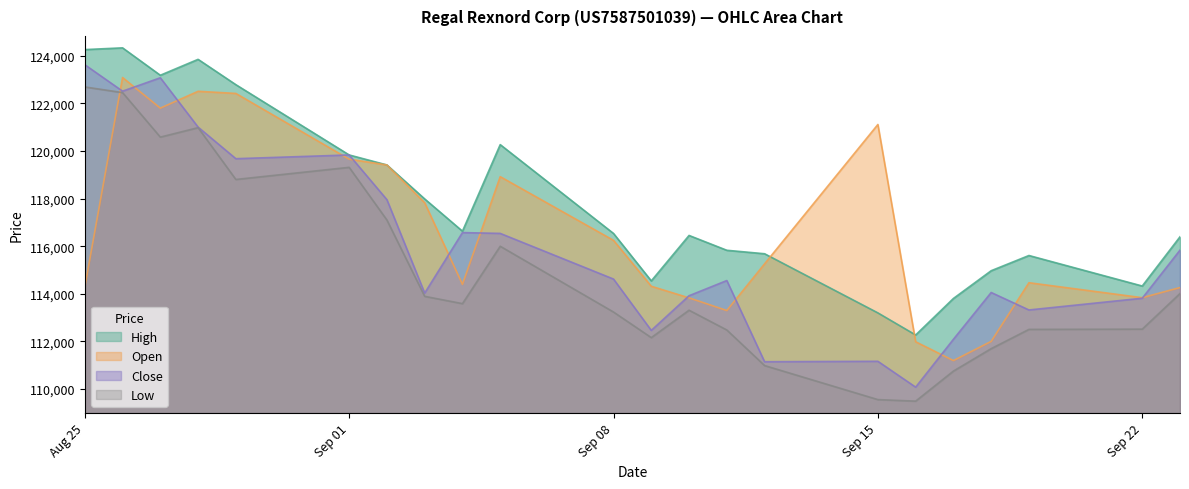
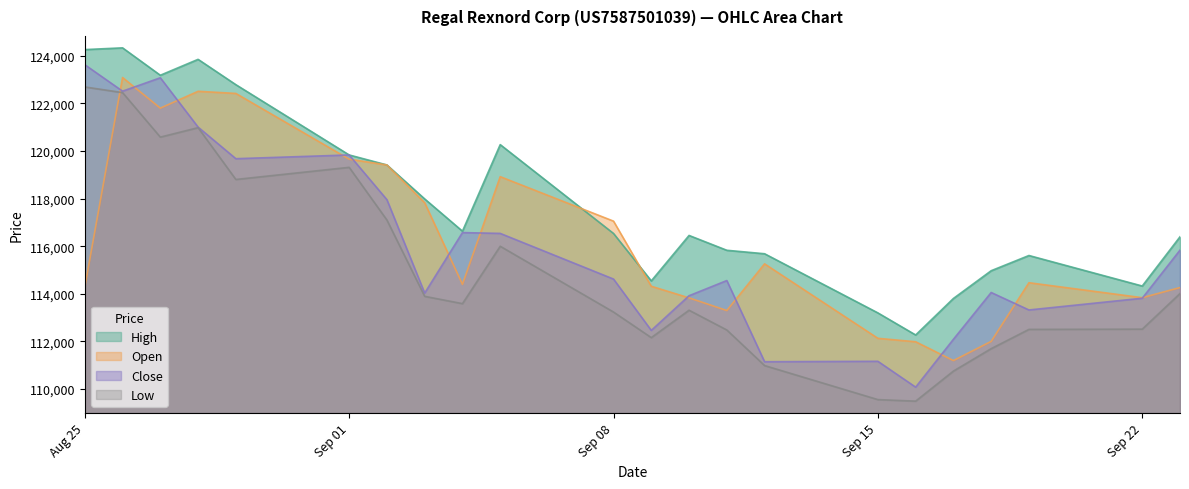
  {
    "Open": {
      "Aug 25": "114,300",
      "Sep 01": "119,700",
-     "Sep 08": "116,200",
-     "Sep 15": "121,100"
+     "Sep 08": "117,100",
+     "Sep 15": "112,100"
    }
  }
